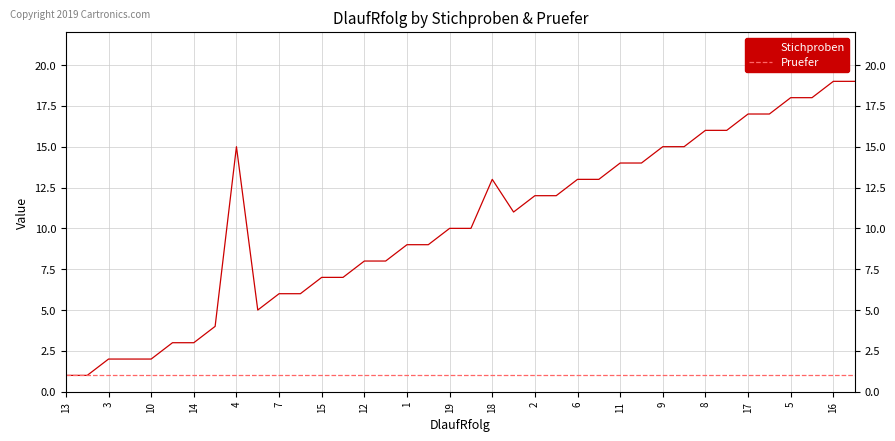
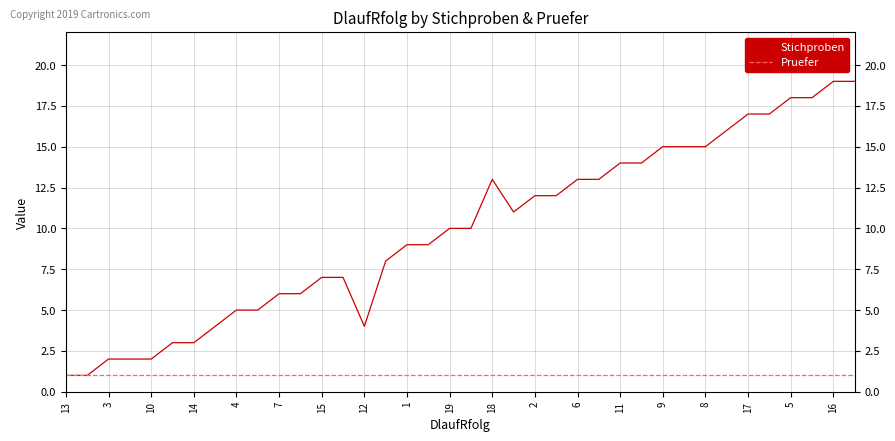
  {
    "Stichproben": {
      "10": 2,
      "14": 3,
-     "4": 15,
-     "12": 8,
+     "4": 5,
+     "12": 4,
      "18": 13,
      "2": 12,
      "6": 13,
-     "8": 16,
+     "8": 15,
      "16": 19
    },
    "Pruefer": {
      "10": 1,
      "14": 1,
      "4": 1,
      "12": 1,
      "18": 1,
      "2": 1,
      "6": 1,
      "8": 1,
      "16": 1
    }
  }
